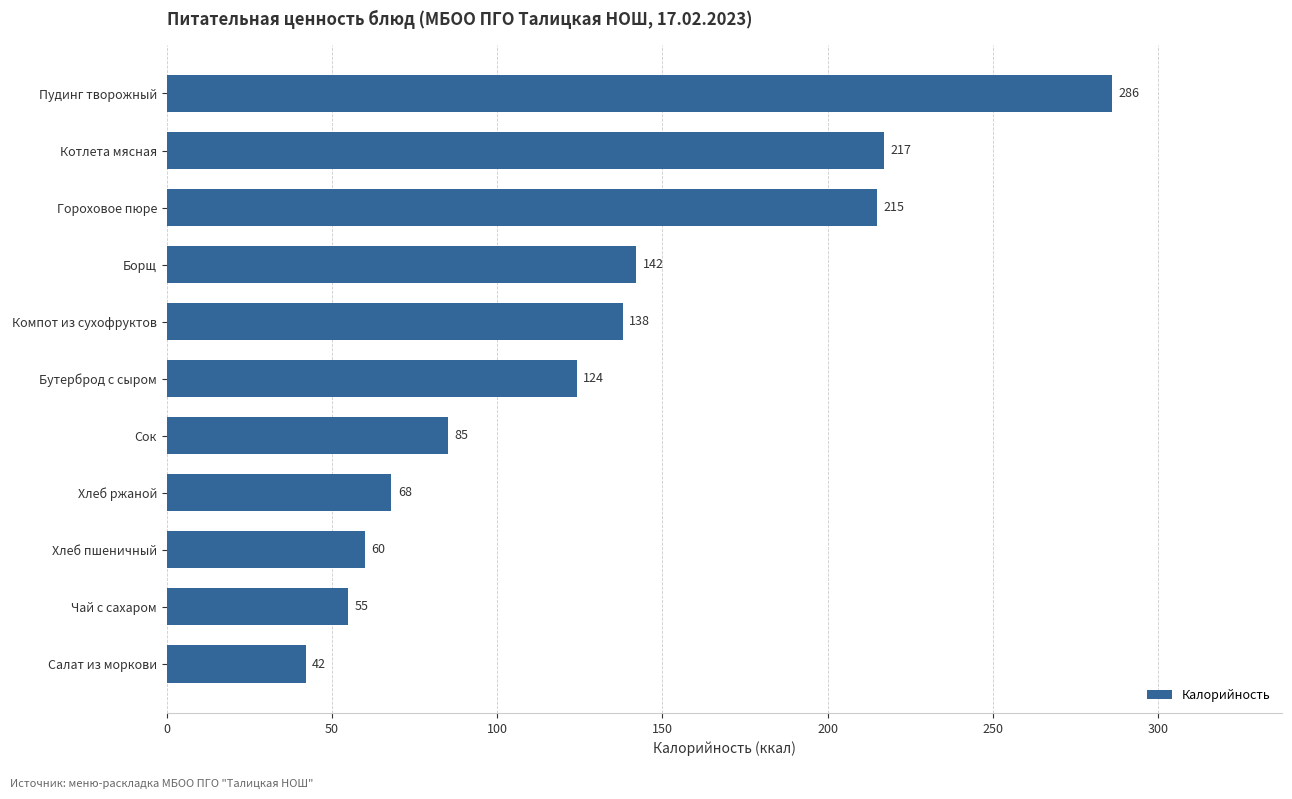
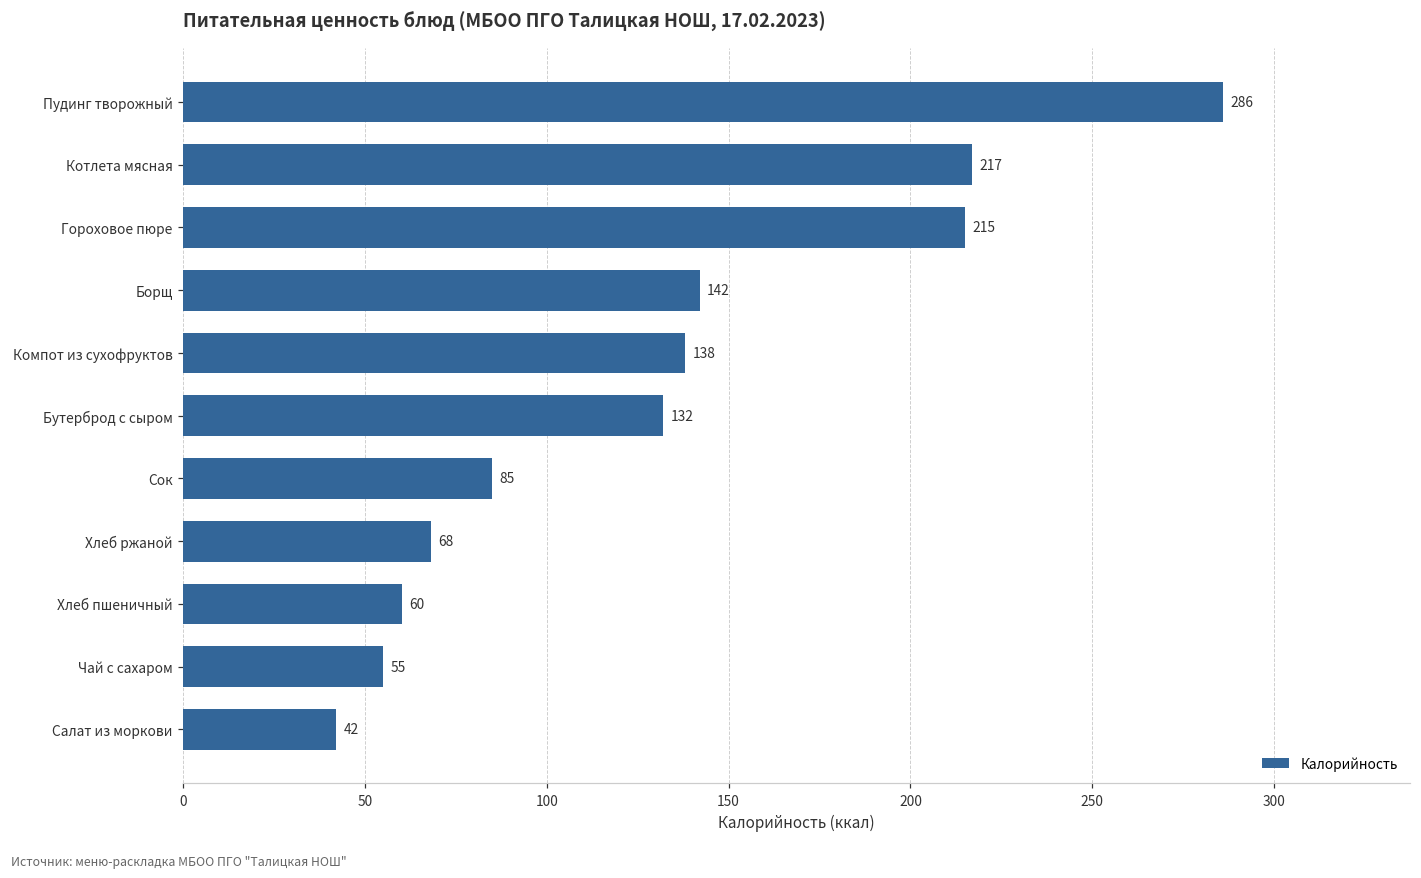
  {
    "Пудинг творожный": 286,
    "Котлета мясная": 217,
    "Гороховое пюре": 215,
    "Борщ": 142,
    "Компот из сухофруктов": 138,
-   "Бутерброд с сыром": 124,
+   "Бутерброд с сыром": 132,
    "Сок": 85,
    "Хлеб ржаной": 68,
    "Хлеб пшеничный": 60,
    "Чай с сахаром": 55,
    "Салат из моркови": 42
  }
